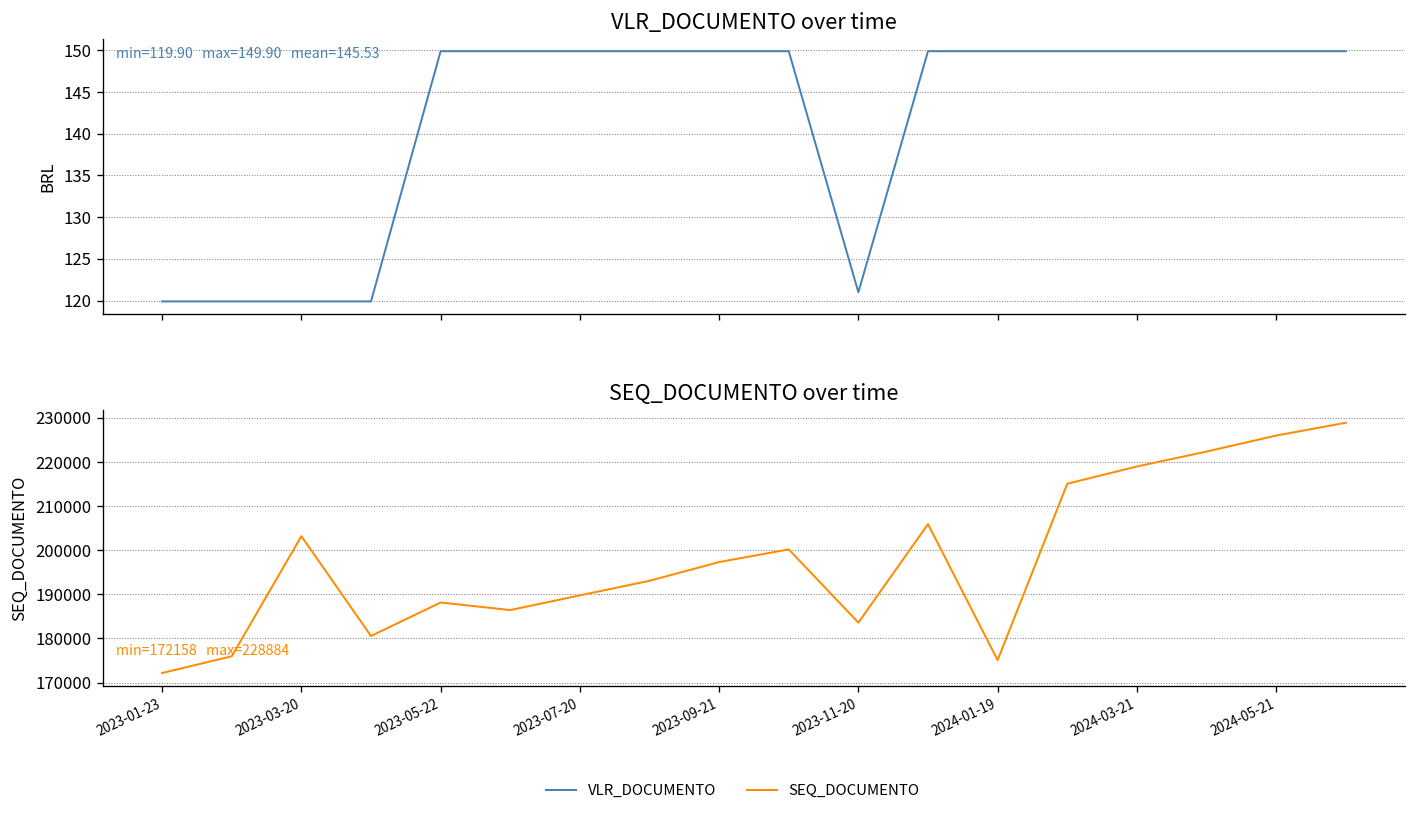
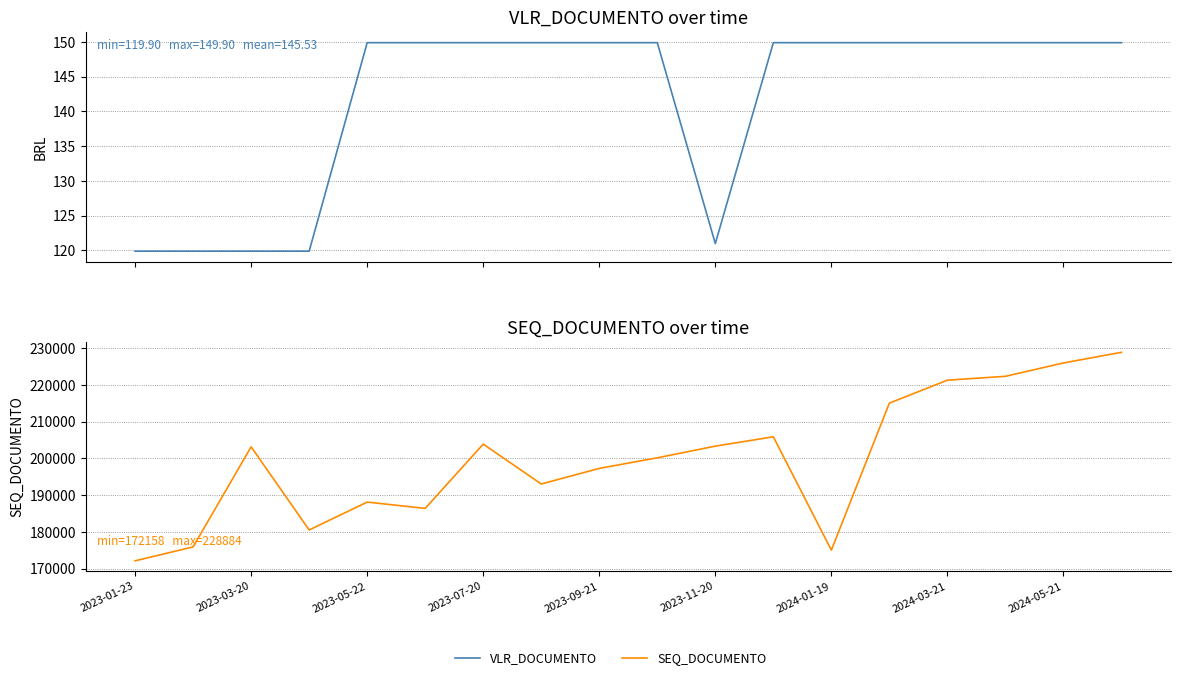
  {
    "SEQ_DOCUMENTO over time": {
      "2023-03-20": 203000,
      "2023-05-22": 188000,
-     "2023-07-20": 190000,
+     "2023-07-20": 204000,
      "2023-09-21": 197000,
-     "2023-11-20": 184000,
+     "2023-11-20": 203000,
      "2024-01-19": 175000,
-     "2024-03-21": 219000,
+     "2024-03-21": 221000,
      "2024-05-21": 226000
    }
  }
